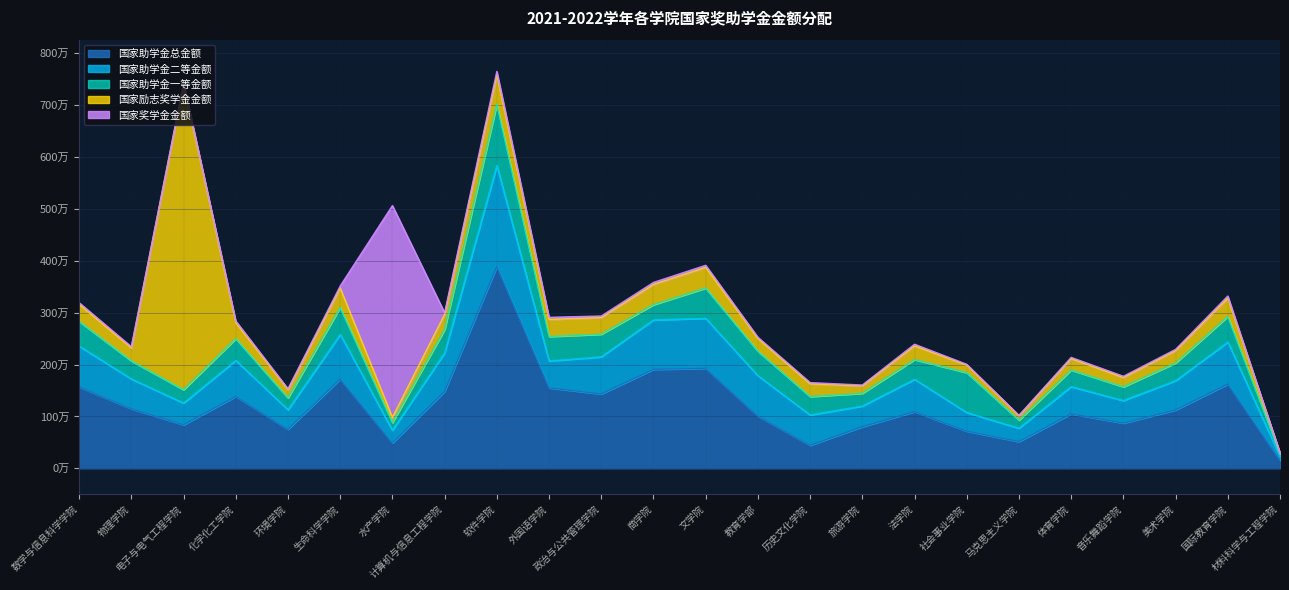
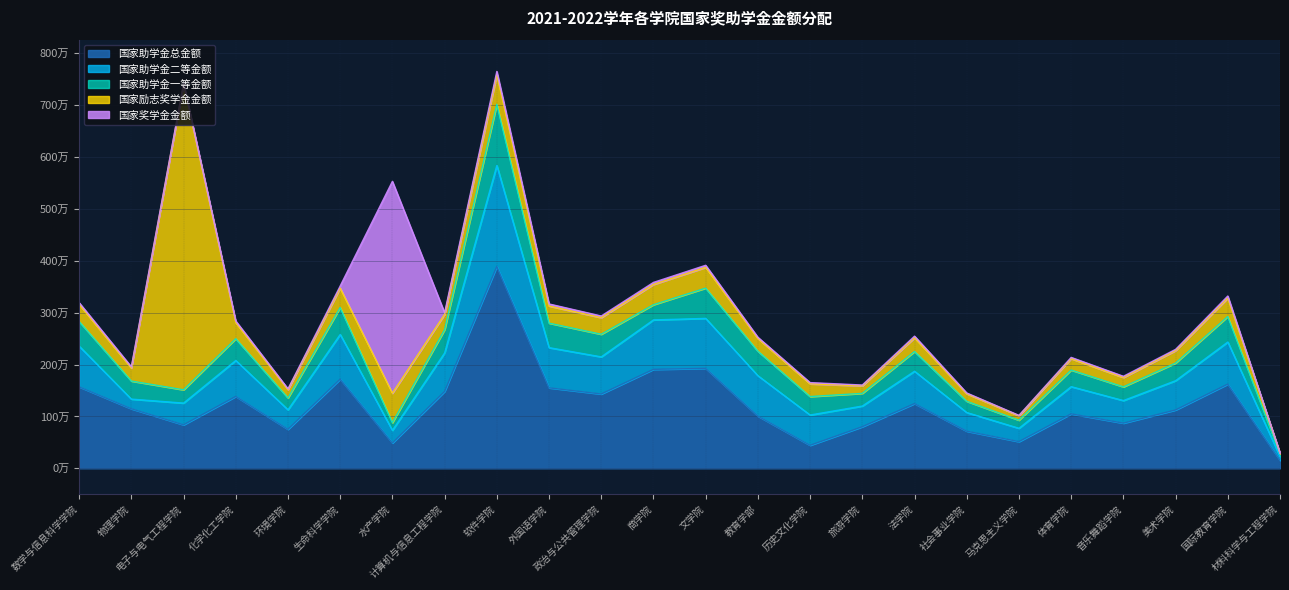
  {
    "国家助学金总金额": {
      "数学与信息科学学院": "160万",
      "物理学院": "110万",
      "电子与电气工程学院": "80万",
      "化学化工学院": "140万",
      "环境学院": "80万",
      "生命科学学院": "170万",
      "水产学院": "50万",
      "计算机与信息工程学院": "150万",
      "软件学院": "390万",
      "外国语学院": "160万",
      "政治与公共管理学院": "140万",
      "商学院": "190万",
      "文学院": "190万",
      "教育学部": "100万",
      "历史文化学院": "40万",
      "旅游学院": "80万",
-     "法学院": "110万",
+     "法学院": "120万",
      "社会事业学院": "70万",
      "马克思主义学院": "50万",
      "体育学院": "110万",
      "音乐舞蹈学院": "90万",
      "美术学院": "110万",
      "国际教育学院": "160万",
      "材料科学与工程学院": "20万"
    },
    "国家助学金二等金额": {
      "数学与信息科学学院": "80万",
-     "物理学院": "60万",
+     "物理学院": "20万",
      "电子与电气工程学院": "40万",
      "化学化工学院": "70万",
      "环境学院": "40万",
      "生命科学学院": "90万",
      "水产学院": "20万",
      "计算机与信息工程学院": "70万",
      "软件学院": "190万",
-     "外国语学院": "50万",
+     "外国语学院": "80万",
      "政治与公共管理学院": "70万",
      "商学院": "100万",
      "文学院": "100万",
      "教育学部": "80万",
      "历史文化学院": "60万",
      "旅游学院": "40万",
      "法学院": "60万",
      "社会事业学院": "40万",
      "马克思主义学院": "30万",
      "体育学院": "50万",
      "音乐舞蹈学院": "40万",
      "美术学院": "60万",
      "国际教育学院": "80万"
    },
    "国家助学金一等金额": {
      "数学与信息科学学院": "50万",
      "物理学院": "30万",
      "电子与电气工程学院": "30万",
      "化学化工学院": "40万",
      "环境学院": "20万",
      "生命科学学院": "50万",
      "水产学院": "10万",
      "计算机与信息工程学院": "40万",
      "软件学院": "120万",
      "外国语学院": "50万",
      "政治与公共管理学院": "40万",
      "商学院": "30万",
      "文学院": "60万",
      "教育学部": "50万",
      "历史文化学院": "40万",
      "旅游学院": "20万",
      "法学院": "40万",
-     "社会事业学院": "80万",
+     "社会事业学院": "20万",
      "马克思主义学院": "20万",
      "体育学院": "30万",
      "音乐舞蹈学院": "30万",
      "美术学院": "30万",
      "国际教育学院": "50万"
    },
    "国家励志奖学金金额": {
-     "水产学院": "10万",
+     "水产学院": "60万",
      "软件学院": "60万"
    },
    "国家奖学金金额": {
      "水产学院": "410万",
      "软件学院": "10万"
    }
  }
